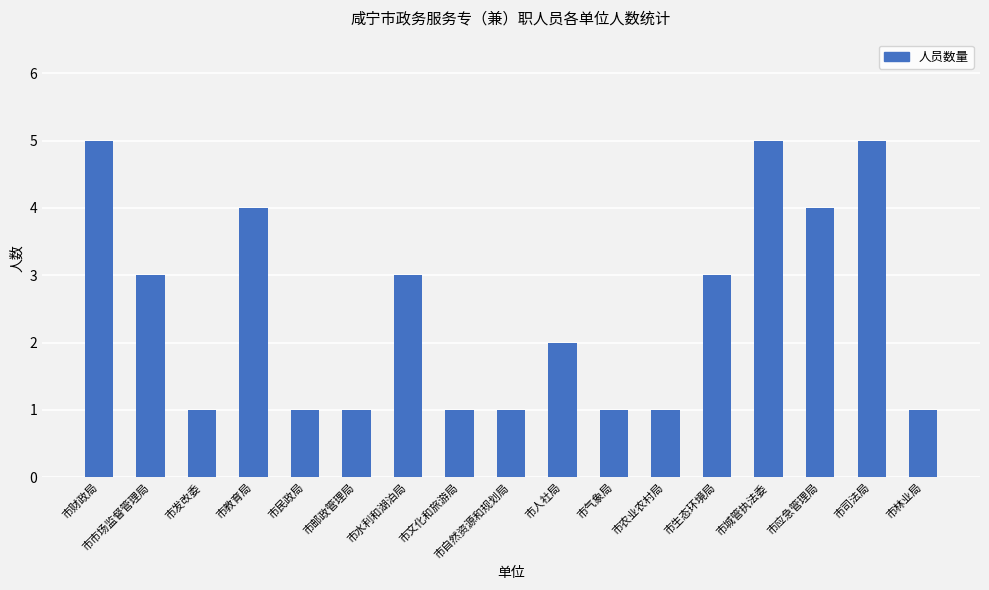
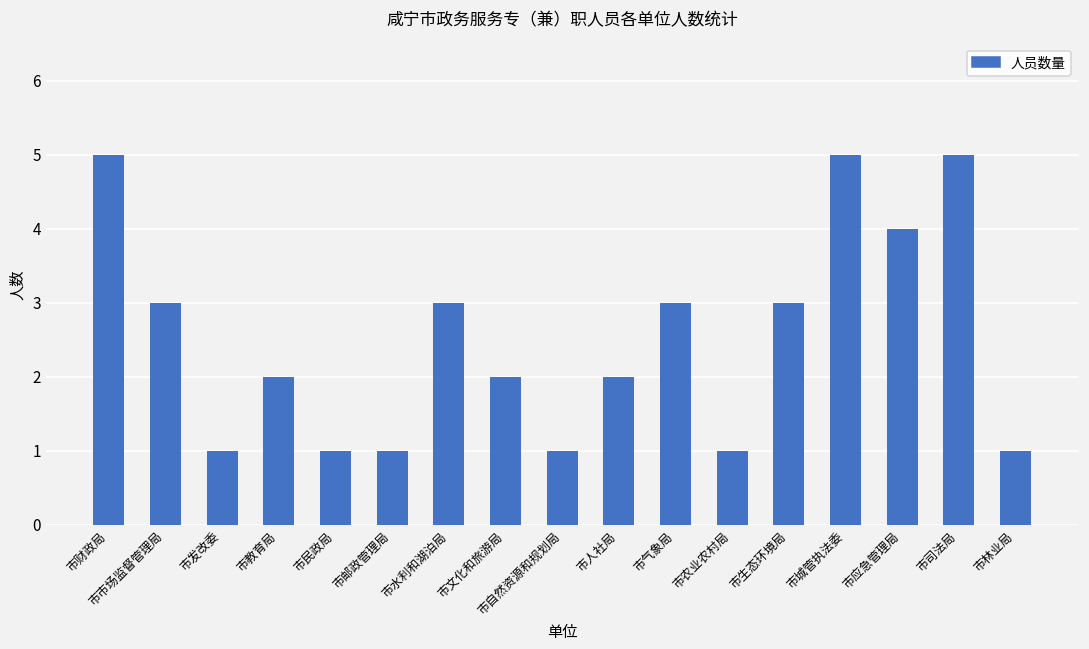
  {
    "市财政局": 5,
    "市市场监督管理局": 3,
    "市发改委": 1,
-   "市教育局": 4,
+   "市教育局": 2,
    "市民政局": 1,
    "市邮政管理局": 1,
    "市水利和湖泊局": 3,
-   "市文化和旅游局": 1,
+   "市文化和旅游局": 2,
    "市自然资源和规划局": 1,
    "市人社局": 2,
-   "市气象局": 1,
+   "市气象局": 3,
    "市农业农村局": 1,
    "市生态环境局": 3,
    "市城管执法委": 5,
    "市应急管理局": 4,
    "市司法局": 5,
    "市林业局": 1
  }
